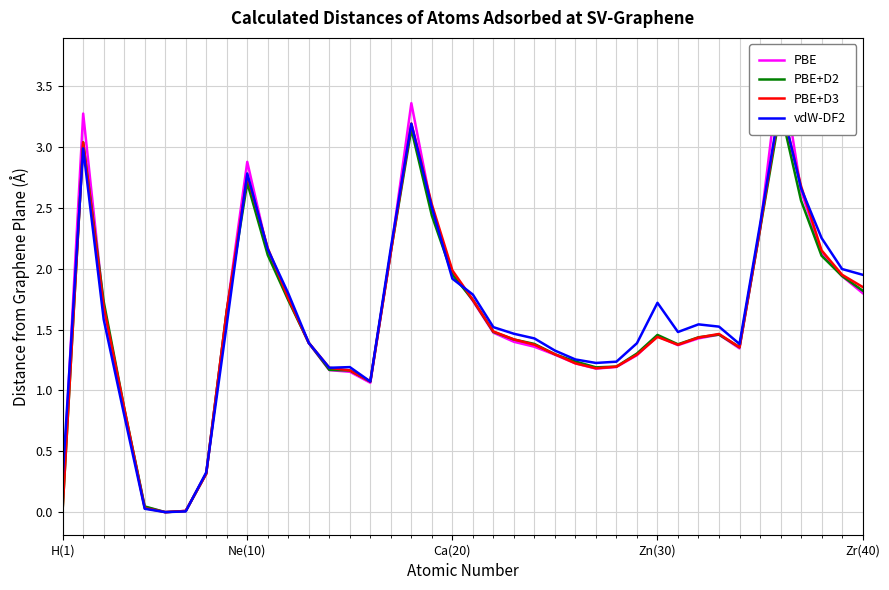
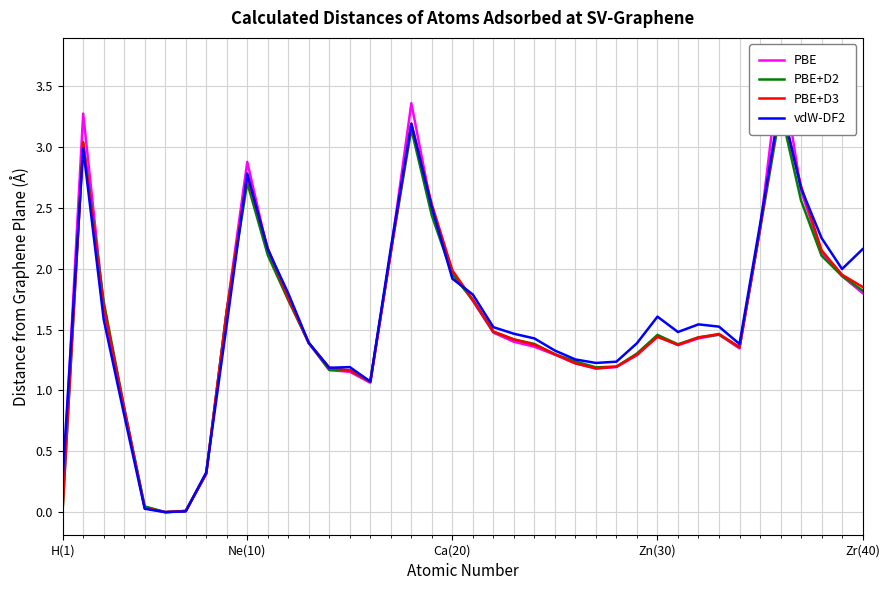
  {
    "PBE": {
      "H(1)": 0.14,
      "Ne(10)": 2.88
    },
    "PBE+D2": {
      "Ne(10)": 2.71,
      "Ca(20)": 1.95
    },
    "PBE+D3": {
      "Zr(40)": 1.85
    },
    "vdW-DF2": {
      "H(1)": 0.28,
      "Ca(20)": 1.92,
-     "Zn(30)": 1.72,
-     "Zr(40)": 1.95
+     "Zn(30)": 1.61,
+     "Zr(40)": 2.16
    }
  }
